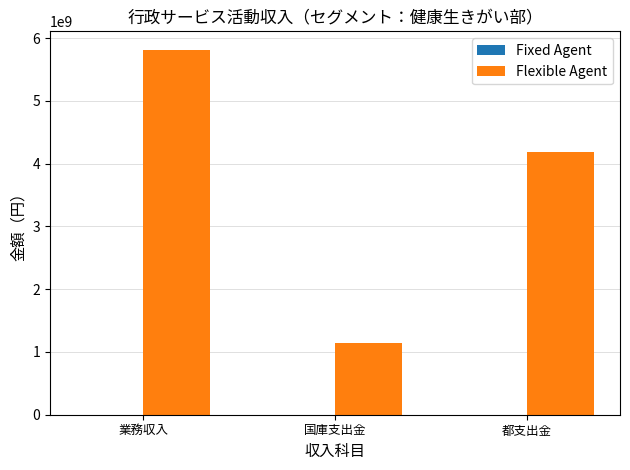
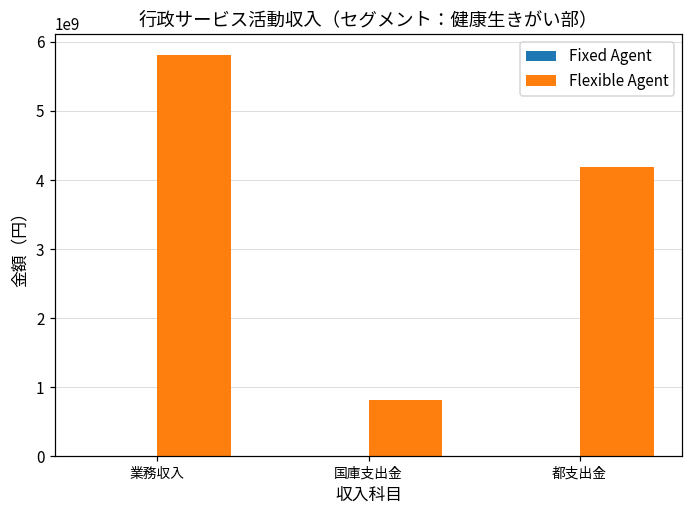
  {
    "Fixed Agent": {
      "業務収入": 0,
      "国庫支出金": 0,
      "都支出金": 0
    },
    "Flexible Agent": {
      "業務収入": 5800000000,
-     "国庫支出金": 1100000000,
+     "国庫支出金": 800000000,
      "都支出金": 4200000000
    }
  }
